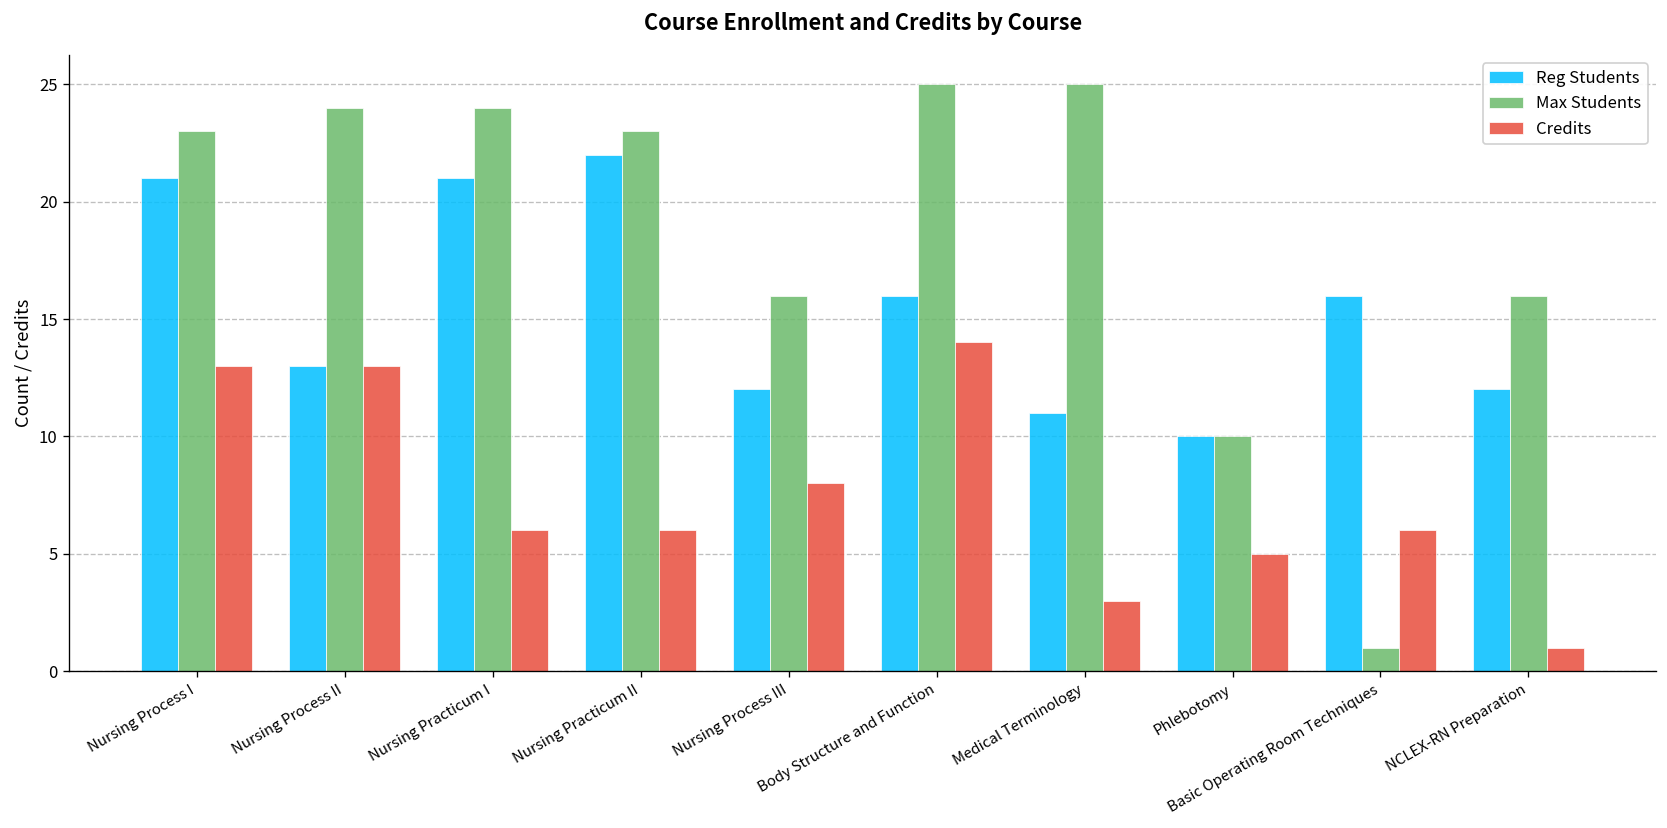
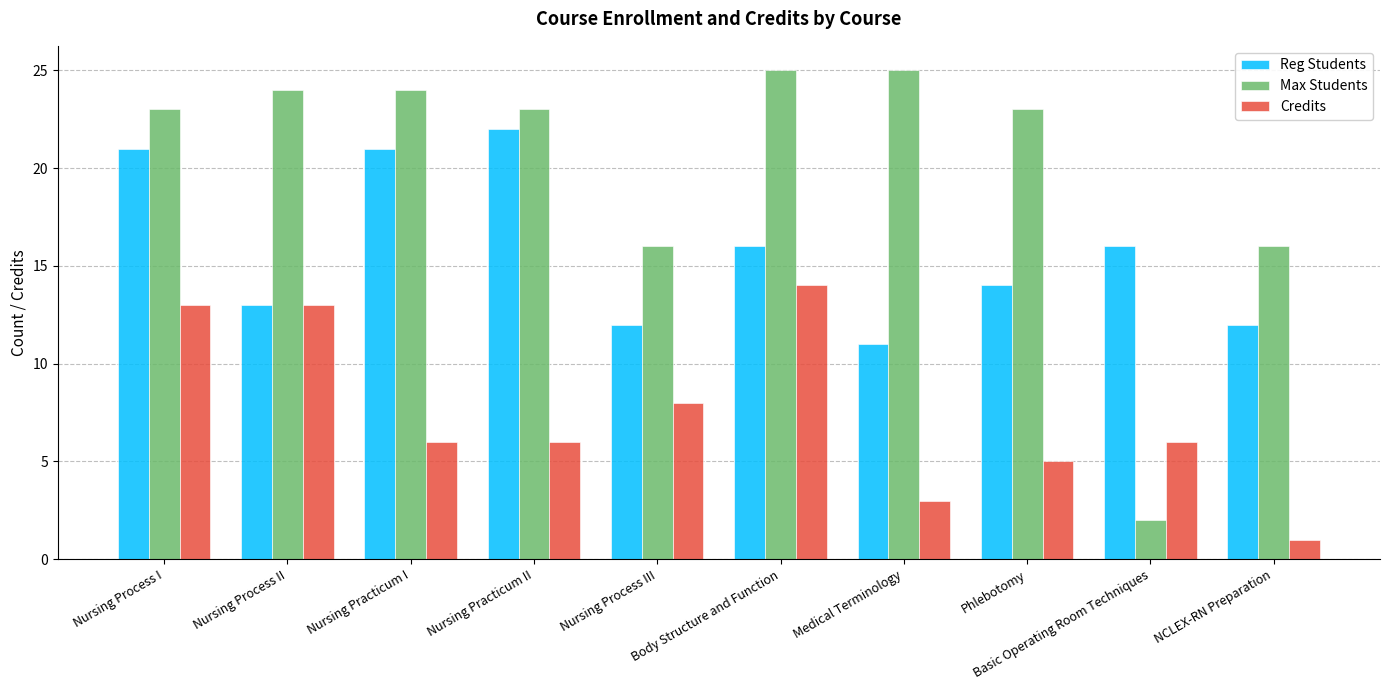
  {
    "Reg Students": {
      "Nursing Process I": 21,
      "Nursing Process II": 13,
      "Nursing Practicum I": 21,
      "Nursing Practicum II": 22,
      "Nursing Process III": 12,
      "Body Structure and Function": 16,
      "Medical Terminology": 11,
-     "Phlebotomy": 10,
+     "Phlebotomy": 14,
      "Basic Operating Room Techniques": 16,
      "NCLEX-RN Preparation": 12
    },
    "Max Students": {
      "Nursing Process I": 23,
      "Nursing Process II": 24,
      "Nursing Practicum I": 24,
      "Nursing Practicum II": 23,
      "Nursing Process III": 16,
      "Body Structure and Function": 25,
      "Medical Terminology": 25,
-     "Phlebotomy": 10,
-     "Basic Operating Room Techniques": 1,
+     "Phlebotomy": 23,
+     "Basic Operating Room Techniques": 2,
      "NCLEX-RN Preparation": 16
    },
    "Credits": {
      "Nursing Process I": 13,
      "Nursing Process II": 13,
      "Nursing Practicum I": 6,
      "Nursing Practicum II": 6,
      "Nursing Process III": 8,
      "Body Structure and Function": 14,
      "Medical Terminology": 3,
      "Phlebotomy": 5,
      "Basic Operating Room Techniques": 6,
      "NCLEX-RN Preparation": 1
    }
  }
